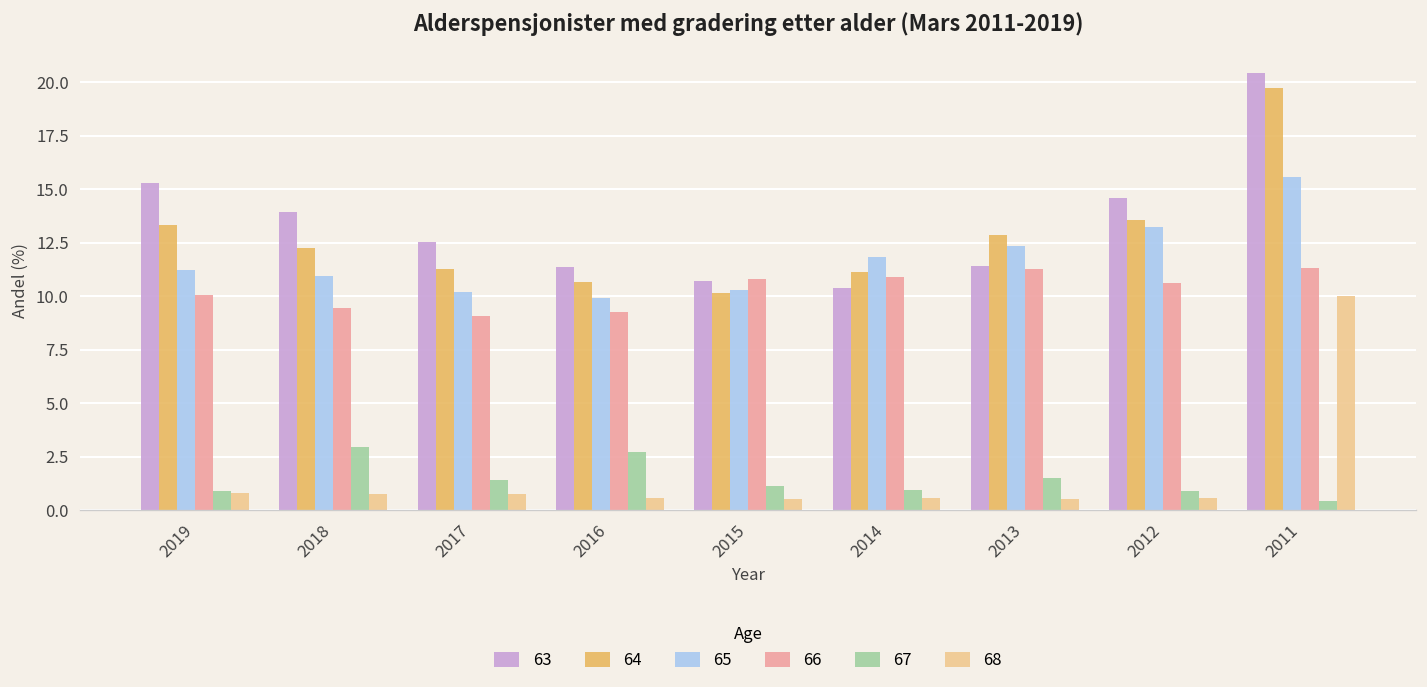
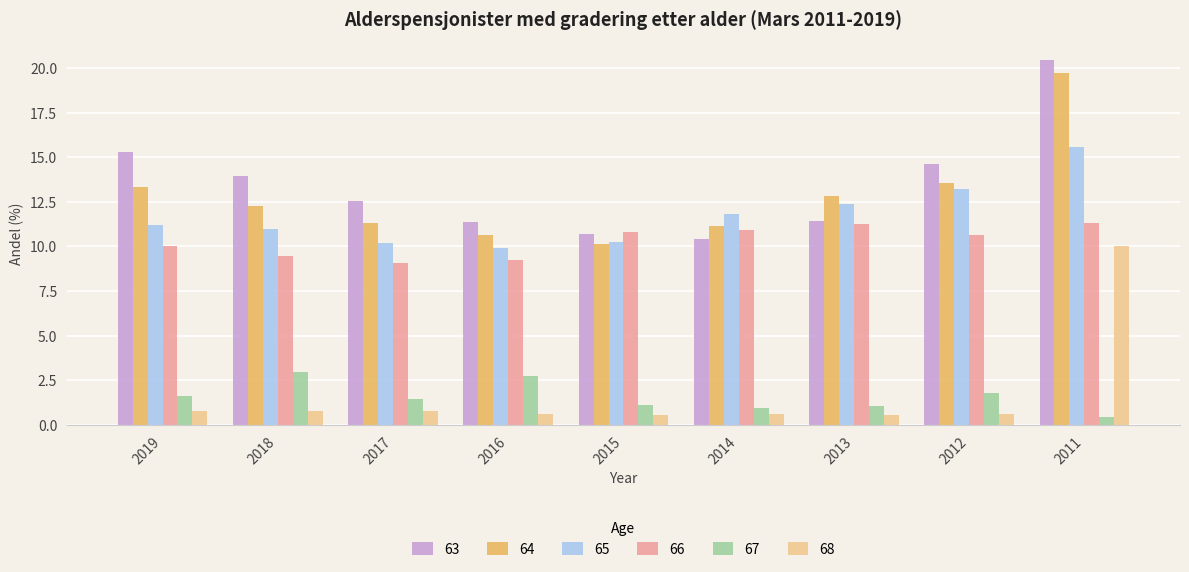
  {
    "67": {
-     "2019": 0.9,
+     "2019": 1.6,
      "2018": 3.0,
      "2017": 1.4,
      "2016": 2.7,
      "2015": 1.1,
      "2014": 1.0,
-     "2013": 1.5,
-     "2012": 0.9,
+     "2013": 1.1,
+     "2012": 1.8,
      "2011": 0.4
    }
  }
